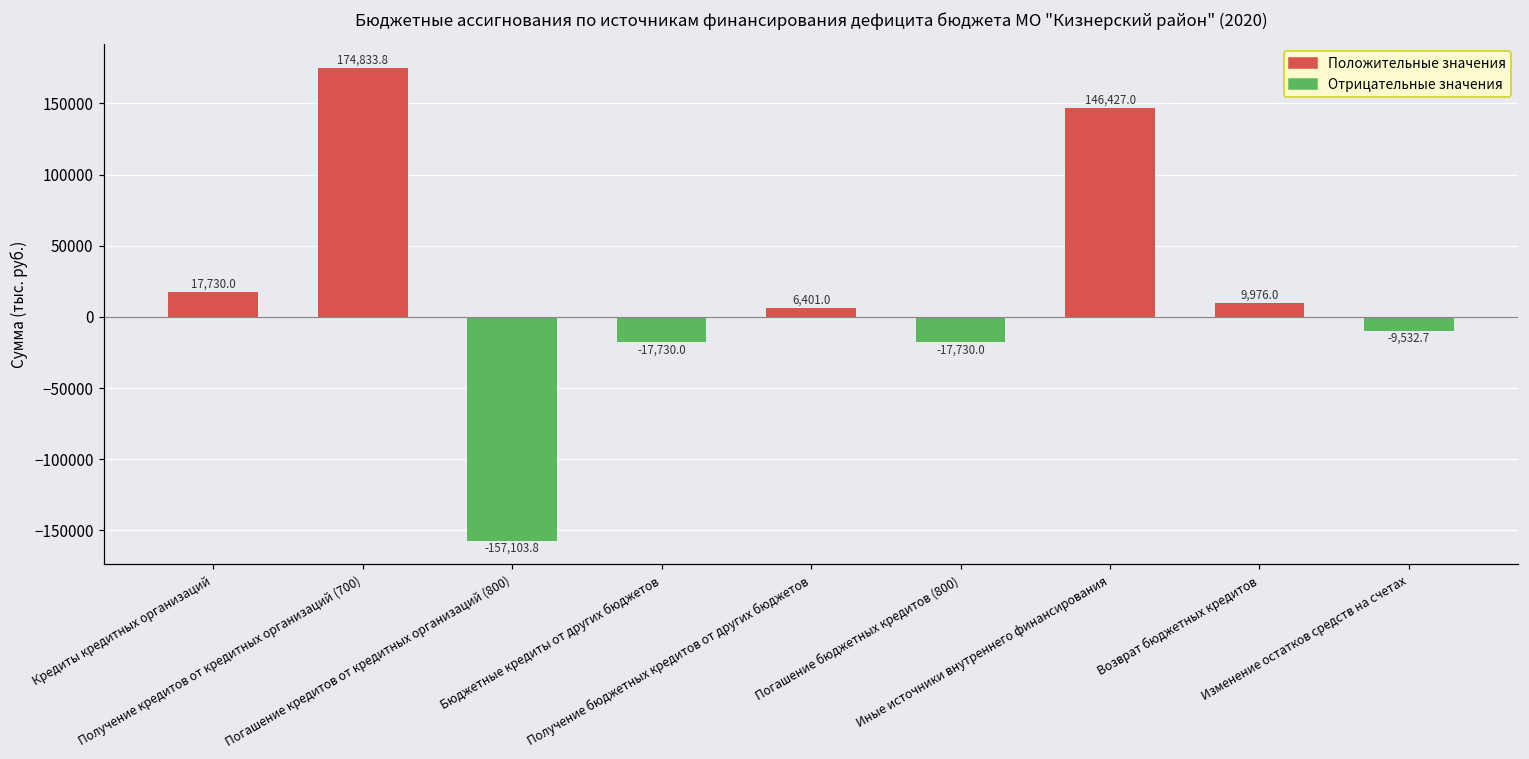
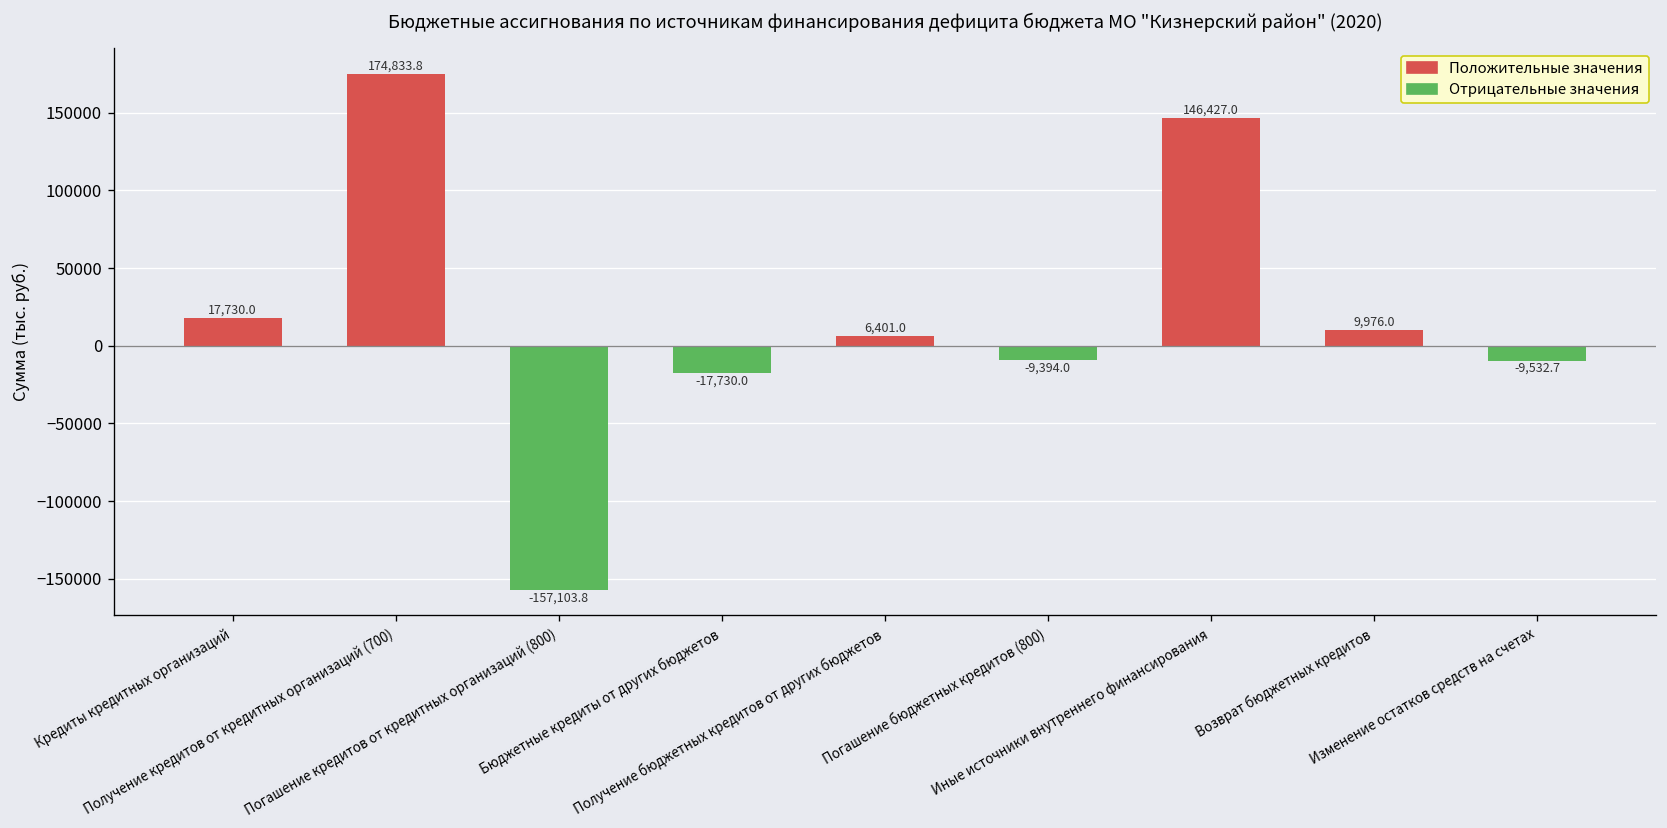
  {
    "Кредиты кредитных организаций": "17,730.0",
    "Получение кредитов от кредитных организаций (700)": "174,833.8",
    "Погашение кредитов от кредитных организаций (800)": "-157,103.8",
    "Бюджетные кредиты от других бюджетов": "-17,730.0",
    "Получение бюджетных кредитов от других бюджетов": "6,401.0",
-   "Погашение бюджетных кредитов (800)": "-17,730.0",
+   "Погашение бюджетных кредитов (800)": "-9,394.0",
    "Иные источники внутреннего финансирования": "146,427.0",
    "Возврат бюджетных кредитов": "9,976.0",
    "Изменение остатков средств на счетах": "-9,532.7"
  }
